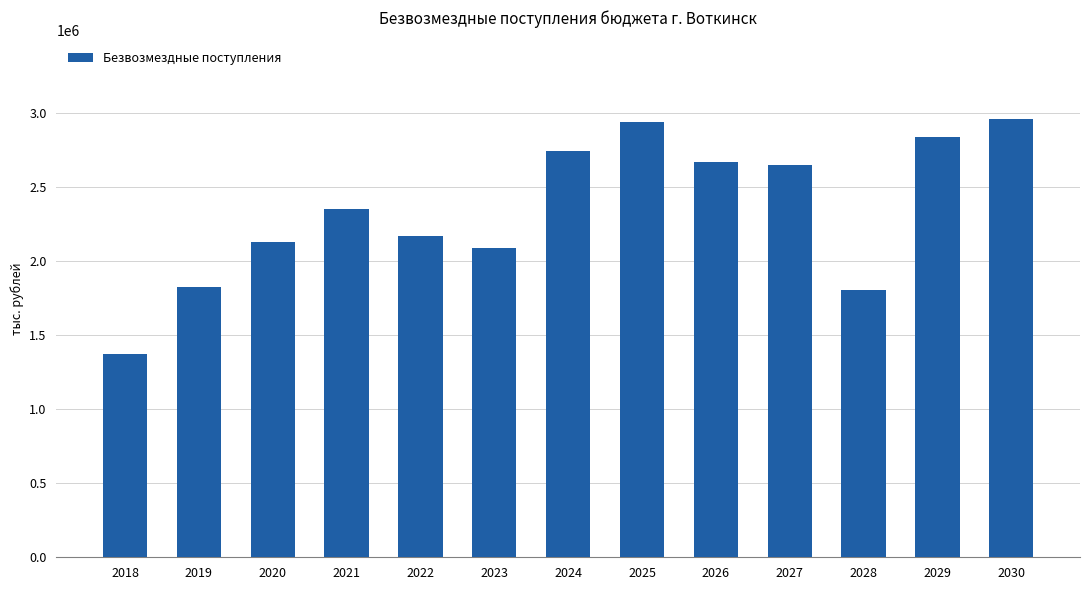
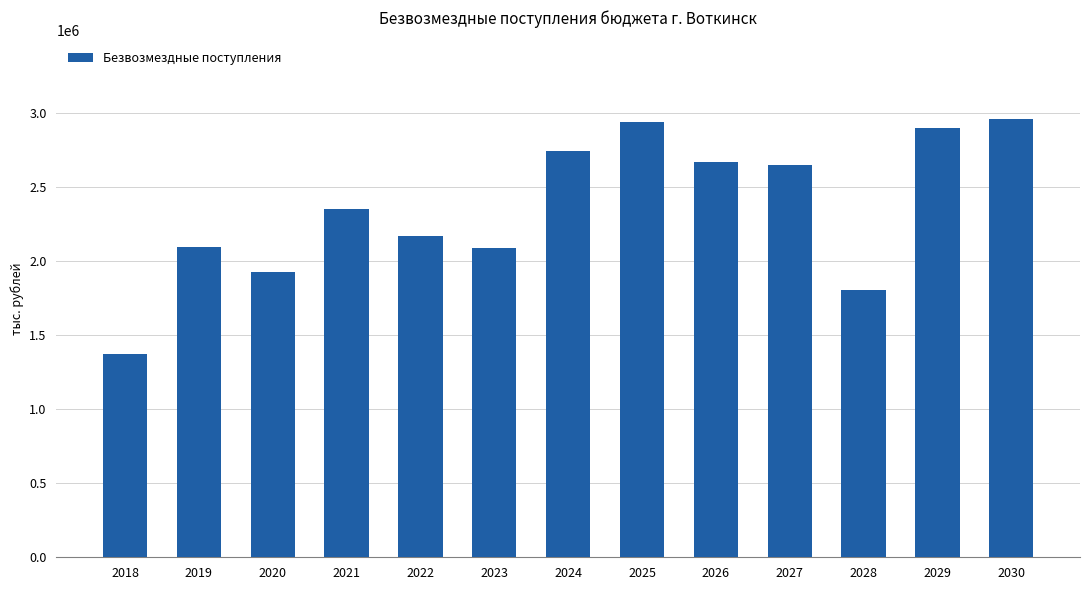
  {
    "2018": 1370000,
-   "2019": 1830000,
-   "2020": 2130000,
+   "2019": 2090000,
+   "2020": 1930000,
    "2021": 2350000,
    "2022": 2170000,
    "2023": 2090000,
    "2024": 2750000,
    "2025": 2940000,
    "2026": 2670000,
    "2027": 2650000,
    "2028": 1810000,
-   "2029": 2840000,
+   "2029": 2900000,
    "2030": 2960000
  }
